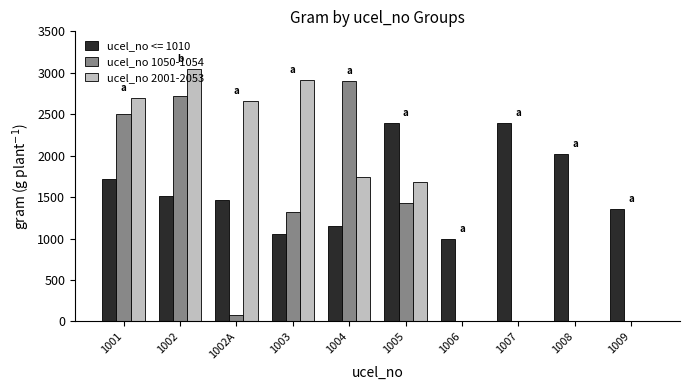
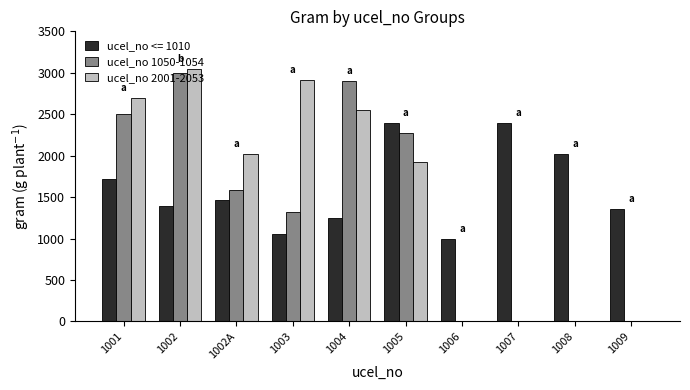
  {
    "ucel_no <= 1010": {
      "1001": 1700,
-     "1002": 1500,
+     "1002": 1400,
      "1002A": 1500,
      "1003": 1100,
-     "1004": 1200,
+     "1004": 1300,
      "1005": 2400,
      "1006": 1000,
      "1007": 2400,
      "1008": 2000,
      "1009": 1400
    },
    "ucel_no 1050-1054": {
      "1001": 2500,
-     "1002": 2700,
-     "1002A": 100,
+     "1002": 3000,
+     "1002A": 1600,
      "1003": 1300,
      "1004": 2900,
-     "1005": 1400,
+     "1005": 2300,
      "1006": 0,
      "1007": 0,
      "1008": 0,
      "1009": 0
    },
    "ucel_no 2001-2053": {
      "1001": 2700,
      "1002": 3100,
-     "1002A": 2700,
+     "1002A": 2000,
      "1003": 2900,
-     "1004": 1700,
-     "1005": 1700,
+     "1004": 2600,
+     "1005": 1900,
      "1006": 0,
      "1007": 0,
      "1008": 0,
      "1009": 0
    }
  }
